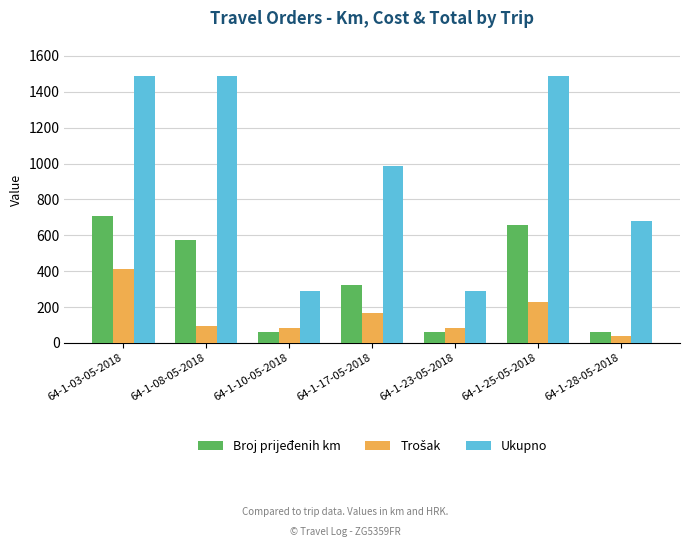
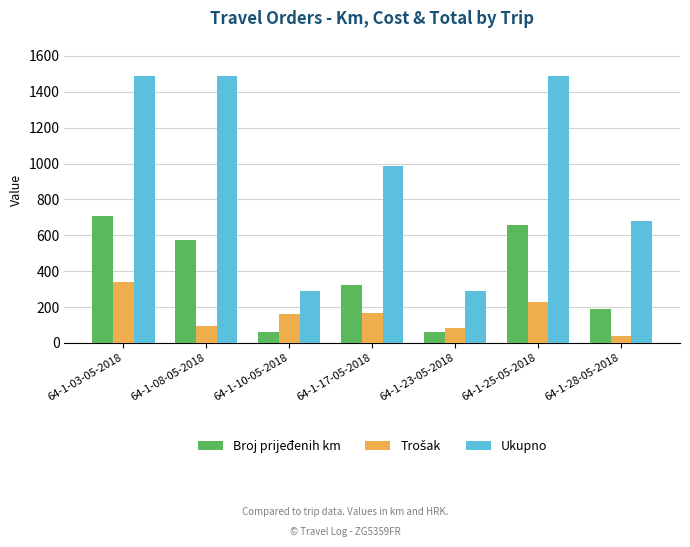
  {
    "Broj prijeđenih km": {
      "64-1-03-05-2018": 710,
      "64-1-08-05-2018": 570,
      "64-1-10-05-2018": 60,
      "64-1-17-05-2018": 320,
      "64-1-23-05-2018": 60,
      "64-1-25-05-2018": 660,
-     "64-1-28-05-2018": 60
+     "64-1-28-05-2018": 190
    },
    "Trošak": {
-     "64-1-03-05-2018": 410,
+     "64-1-03-05-2018": 340,
      "64-1-08-05-2018": 100,
-     "64-1-10-05-2018": 90,
+     "64-1-10-05-2018": 160,
      "64-1-17-05-2018": 170,
      "64-1-23-05-2018": 90,
      "64-1-25-05-2018": 230,
      "64-1-28-05-2018": 40
    },
    "Ukupno": {
      "64-1-03-05-2018": 1490,
      "64-1-08-05-2018": 1490,
      "64-1-10-05-2018": 290,
      "64-1-17-05-2018": 990,
      "64-1-23-05-2018": 290,
      "64-1-25-05-2018": 1490,
      "64-1-28-05-2018": 680
    }
  }
